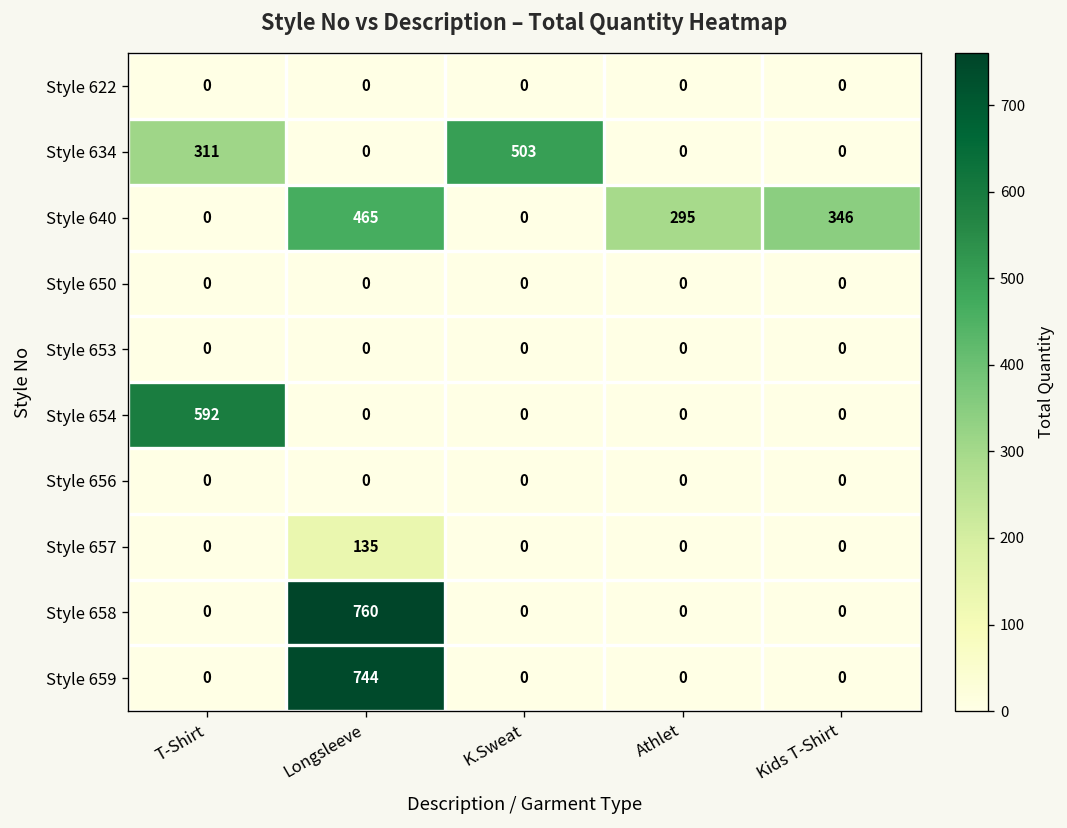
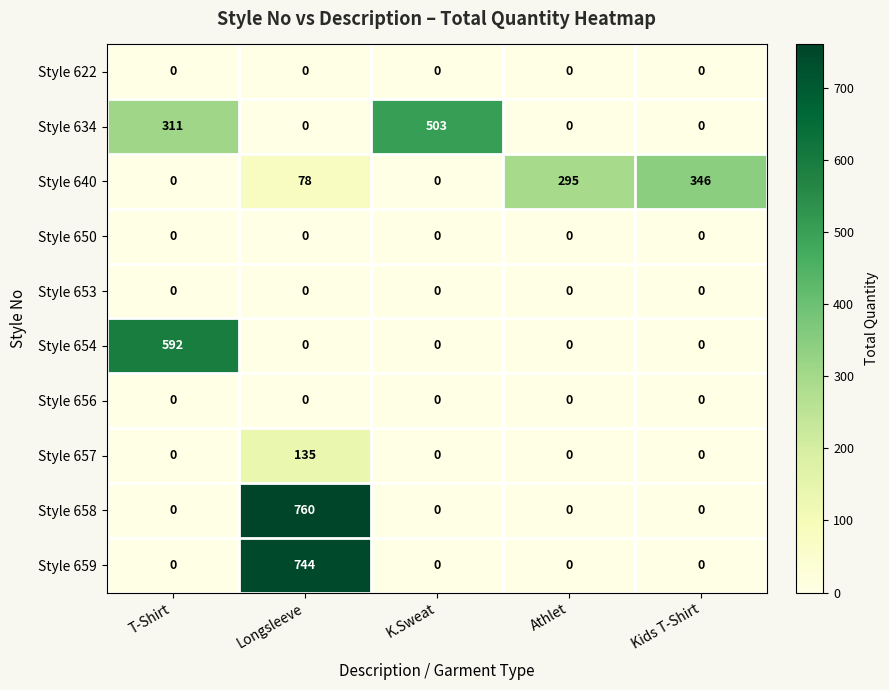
  {
    "Style 622": {
      "T-Shirt": 0,
      "Longsleeve": 0,
      "K.Sweat": 0,
      "Athlet": 0,
      "Kids T-Shirt": 0
    },
    "Style 634": {
      "T-Shirt": 311,
      "Longsleeve": 0,
      "K.Sweat": 503,
      "Athlet": 0,
      "Kids T-Shirt": 0
    },
    "Style 640": {
      "T-Shirt": 0,
-     "Longsleeve": 465,
+     "Longsleeve": 78,
      "K.Sweat": 0,
      "Athlet": 295,
      "Kids T-Shirt": 346
    },
    "Style 650": {
      "T-Shirt": 0,
      "Longsleeve": 0,
      "K.Sweat": 0,
      "Athlet": 0,
      "Kids T-Shirt": 0
    },
    "Style 653": {
      "T-Shirt": 0,
      "Longsleeve": 0,
      "K.Sweat": 0,
      "Athlet": 0,
      "Kids T-Shirt": 0
    },
    "Style 654": {
      "T-Shirt": 592,
      "Longsleeve": 0,
      "K.Sweat": 0,
      "Athlet": 0,
      "Kids T-Shirt": 0
    },
    "Style 656": {
      "T-Shirt": 0,
      "Longsleeve": 0,
      "K.Sweat": 0,
      "Athlet": 0,
      "Kids T-Shirt": 0
    },
    "Style 657": {
      "T-Shirt": 0,
      "Longsleeve": 135,
      "K.Sweat": 0,
      "Athlet": 0,
      "Kids T-Shirt": 0
    },
    "Style 658": {
      "T-Shirt": 0,
      "Longsleeve": 760,
      "K.Sweat": 0,
      "Athlet": 0,
      "Kids T-Shirt": 0
    },
    "Style 659": {
      "T-Shirt": 0,
      "Longsleeve": 744,
      "K.Sweat": 0,
      "Athlet": 0,
      "Kids T-Shirt": 0
    }
  }
